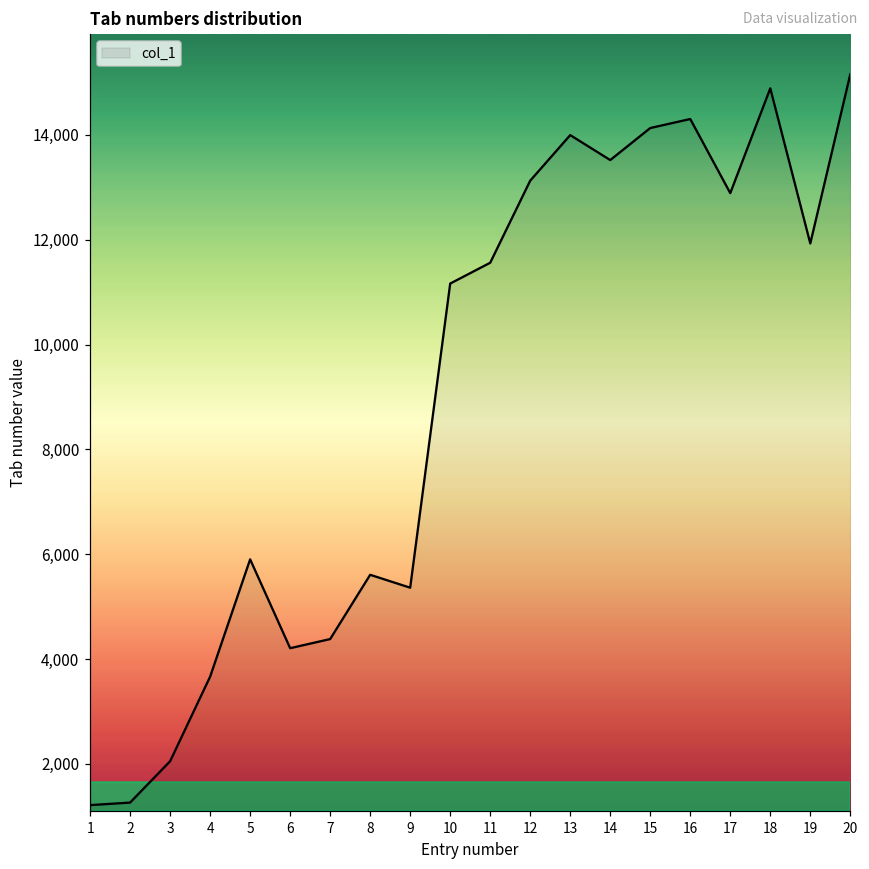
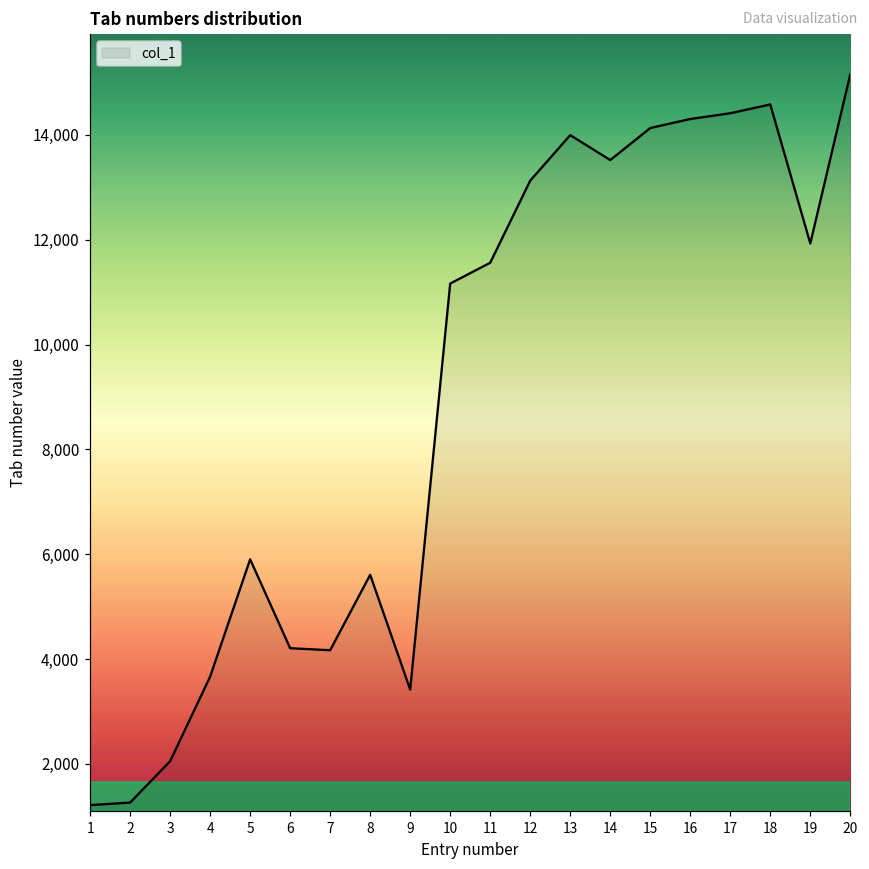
  {
    "3": "2,100",
    "4": "3,700",
    "5": "5,900",
    "6": "4,200",
-   "7": "4,400",
+   "7": "4,200",
    "8": "5,600",
-   "9": "5,400",
+   "9": "3,400",
    "10": "11,200",
    "11": "11,600",
    "12": "13,100",
    "13": "14,000",
    "14": "13,500",
    "15": "14,100",
    "16": "14,300",
-   "17": "12,900",
-   "18": "14,900",
+   "17": "14,400",
+   "18": "14,600",
    "19": "11,900",
    "20": "15,200"
  }
